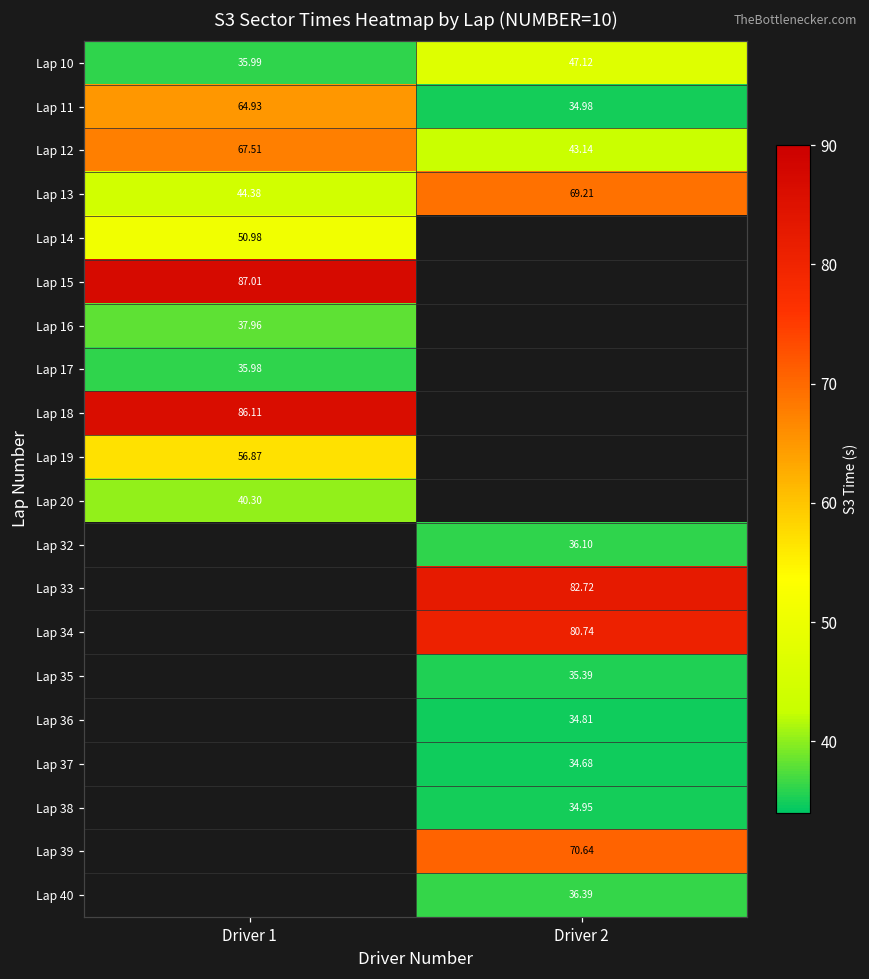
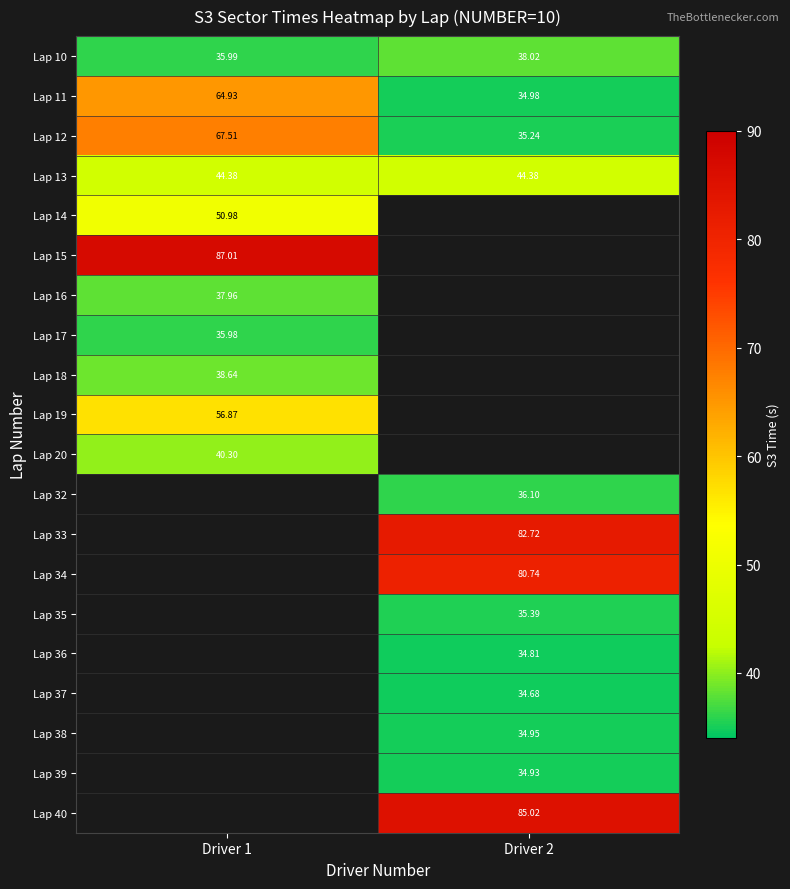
  {
    "Lap 10": {
      "Driver 1": 35.99,
-     "Driver 2": 47.12
+     "Driver 2": 38.02
    },
    "Lap 11": {
      "Driver 1": 64.93,
      "Driver 2": 34.98
    },
    "Lap 12": {
      "Driver 1": 67.51,
-     "Driver 2": 43.14
+     "Driver 2": 35.24
    },
    "Lap 13": {
      "Driver 1": 44.38,
-     "Driver 2": 69.21
+     "Driver 2": 44.38
    },
    "Lap 14": {
      "Driver 1": 50.98
    },
    "Lap 15": {
      "Driver 1": 87.01
    },
    "Lap 16": {
      "Driver 1": 37.96
    },
    "Lap 17": {
      "Driver 1": 35.98
    },
    "Lap 18": {
-     "Driver 1": 86.11
+     "Driver 1": 38.64
    },
    "Lap 19": {
      "Driver 1": 56.87
    },
    "Lap 20": {
      "Driver 1": 40.30
    },
    "Lap 32": {
      "Driver 2": 36.10
    },
    "Lap 33": {
      "Driver 2": 82.72
    },
    "Lap 34": {
      "Driver 2": 80.74
    },
    "Lap 35": {
      "Driver 2": 35.39
    },
    "Lap 36": {
      "Driver 2": 34.81
    },
    "Lap 37": {
      "Driver 2": 34.68
    },
    "Lap 38": {
      "Driver 2": 34.95
    },
    "Lap 39": {
-     "Driver 2": 70.64
+     "Driver 2": 34.93
    },
    "Lap 40": {
-     "Driver 2": 36.39
+     "Driver 2": 85.02
    }
  }
